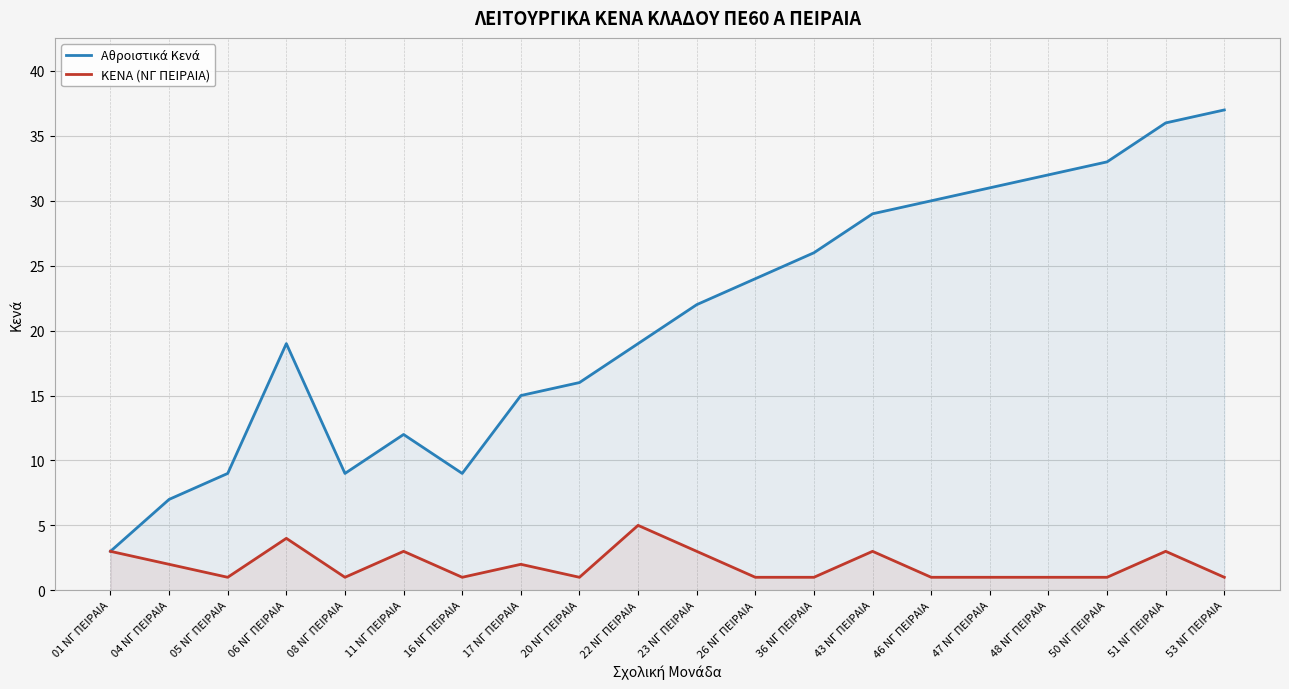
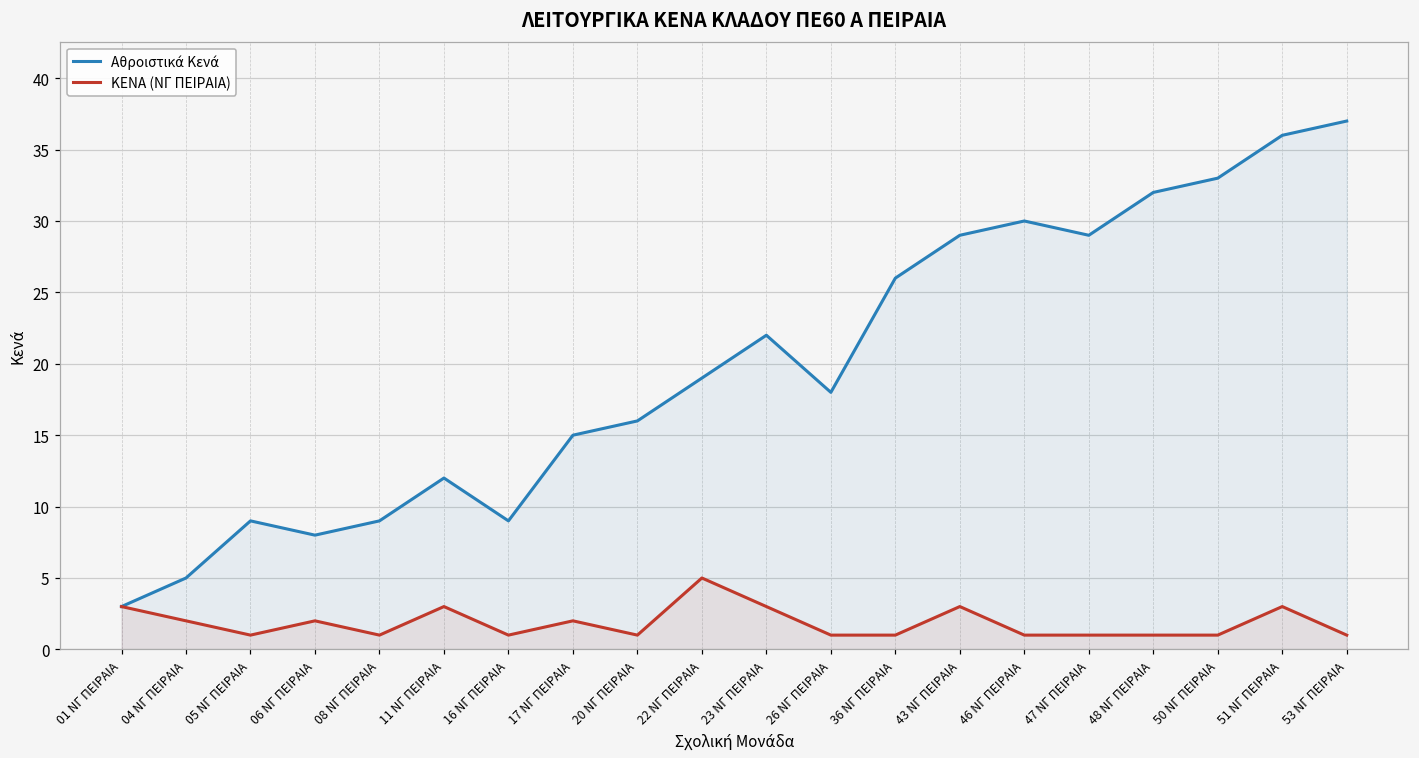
  {
    "Αθροιστικά Κενά": {
-     "04 ΝΓ ΠΕΙΡΑΙΑ": 7,
+     "04 ΝΓ ΠΕΙΡΑΙΑ": 5,
      "05 ΝΓ ΠΕΙΡΑΙΑ": 9,
-     "06 ΝΓ ΠΕΙΡΑΙΑ": 19,
+     "06 ΝΓ ΠΕΙΡΑΙΑ": 8,
      "08 ΝΓ ΠΕΙΡΑΙΑ": 9,
      "11 ΝΓ ΠΕΙΡΑΙΑ": 12,
      "16 ΝΓ ΠΕΙΡΑΙΑ": 9,
      "17 ΝΓ ΠΕΙΡΑΙΑ": 15,
      "20 ΝΓ ΠΕΙΡΑΙΑ": 16,
      "22 ΝΓ ΠΕΙΡΑΙΑ": 19,
      "23 ΝΓ ΠΕΙΡΑΙΑ": 22,
-     "26 ΝΓ ΠΕΙΡΑΙΑ": 24,
+     "26 ΝΓ ΠΕΙΡΑΙΑ": 18,
      "36 ΝΓ ΠΕΙΡΑΙΑ": 26,
      "43 ΝΓ ΠΕΙΡΑΙΑ": 29,
      "46 ΝΓ ΠΕΙΡΑΙΑ": 30,
-     "47 ΝΓ ΠΕΙΡΑΙΑ": 31,
+     "47 ΝΓ ΠΕΙΡΑΙΑ": 29,
      "48 ΝΓ ΠΕΙΡΑΙΑ": 32,
      "50 ΝΓ ΠΕΙΡΑΙΑ": 33,
      "51 ΝΓ ΠΕΙΡΑΙΑ": 36,
      "53 ΝΓ ΠΕΙΡΑΙΑ": 37
    },
    "ΚΕΝΑ (ΝΓ ΠΕΙΡΑΙΑ)": {
      "04 ΝΓ ΠΕΙΡΑΙΑ": 2,
      "05 ΝΓ ΠΕΙΡΑΙΑ": 1,
-     "06 ΝΓ ΠΕΙΡΑΙΑ": 4,
+     "06 ΝΓ ΠΕΙΡΑΙΑ": 2,
      "08 ΝΓ ΠΕΙΡΑΙΑ": 1,
      "11 ΝΓ ΠΕΙΡΑΙΑ": 3,
      "16 ΝΓ ΠΕΙΡΑΙΑ": 1,
      "17 ΝΓ ΠΕΙΡΑΙΑ": 2,
      "20 ΝΓ ΠΕΙΡΑΙΑ": 1,
      "22 ΝΓ ΠΕΙΡΑΙΑ": 5,
      "23 ΝΓ ΠΕΙΡΑΙΑ": 3,
      "26 ΝΓ ΠΕΙΡΑΙΑ": 1,
      "36 ΝΓ ΠΕΙΡΑΙΑ": 1,
      "43 ΝΓ ΠΕΙΡΑΙΑ": 3,
      "46 ΝΓ ΠΕΙΡΑΙΑ": 1,
      "47 ΝΓ ΠΕΙΡΑΙΑ": 1,
      "48 ΝΓ ΠΕΙΡΑΙΑ": 1,
      "50 ΝΓ ΠΕΙΡΑΙΑ": 1,
      "51 ΝΓ ΠΕΙΡΑΙΑ": 3,
      "53 ΝΓ ΠΕΙΡΑΙΑ": 1
    }
  }
